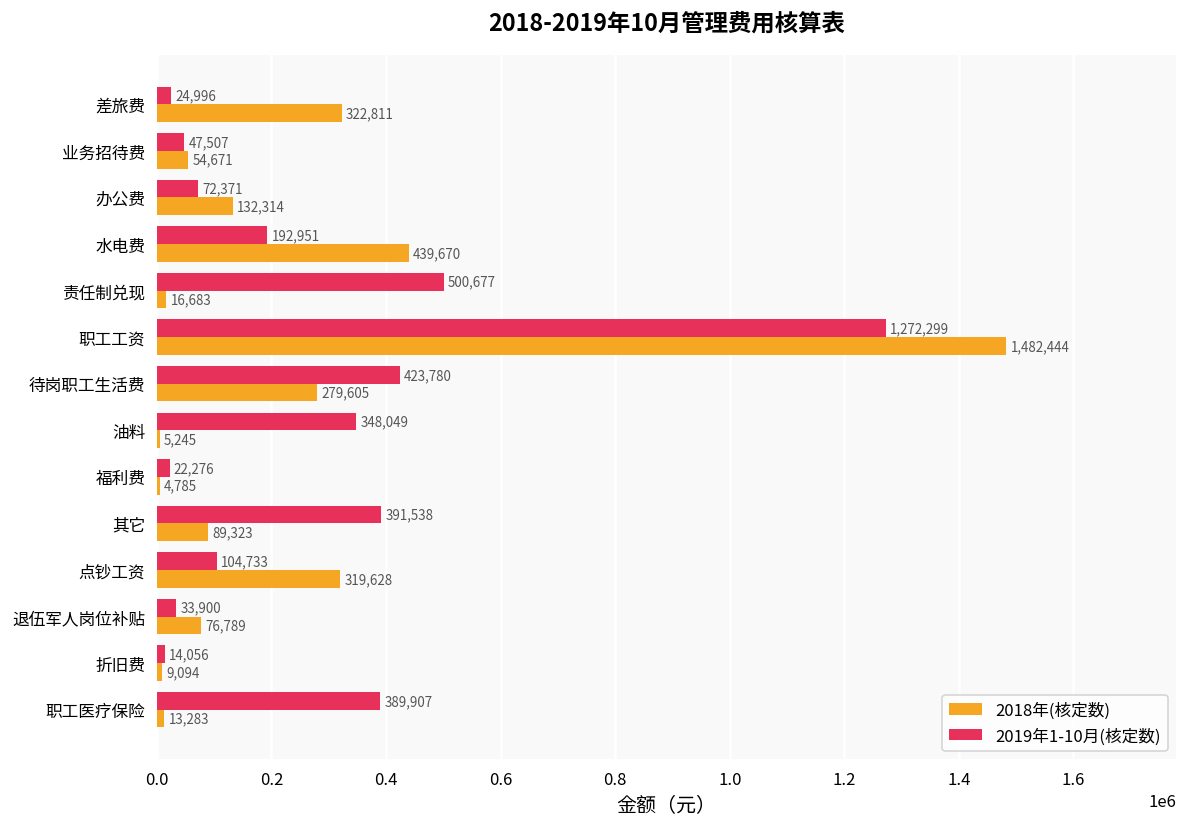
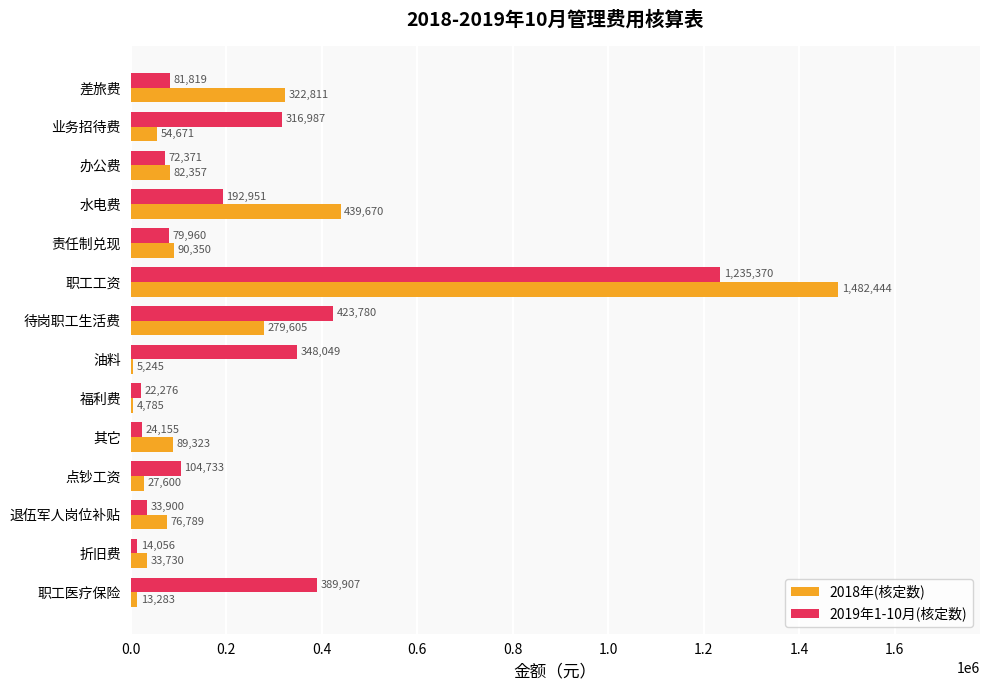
  {
    "2018年(核定数)": {
      "差旅费": "322,811",
      "业务招待费": "54,671",
-     "办公费": "132,314",
+     "办公费": "82,357",
      "水电费": "439,670",
-     "责任制兑现": "16,683",
+     "责任制兑现": "90,350",
      "职工工资": "1,482,444",
      "待岗职工生活费": "279,605",
      "油料": "5,245",
      "福利费": "4,785",
      "其它": "89,323",
-     "点钞工资": "319,628",
+     "点钞工资": "27,600",
      "退伍军人岗位补贴": "76,789",
-     "折旧费": "9,094",
+     "折旧费": "33,730",
      "职工医疗保险": "13,283"
    },
    "2019年1-10月(核定数)": {
-     "差旅费": "24,996",
-     "业务招待费": "47,507",
+     "差旅费": "81,819",
+     "业务招待费": "316,987",
      "办公费": "72,371",
      "水电费": "192,951",
-     "责任制兑现": "500,677",
-     "职工工资": "1,272,299",
+     "责任制兑现": "79,960",
+     "职工工资": "1,235,370",
      "待岗职工生活费": "423,780",
      "油料": "348,049",
      "福利费": "22,276",
-     "其它": "391,538",
+     "其它": "24,155",
      "点钞工资": "104,733",
      "退伍军人岗位补贴": "33,900",
      "折旧费": "14,056",
      "职工医疗保险": "389,907"
    }
  }
